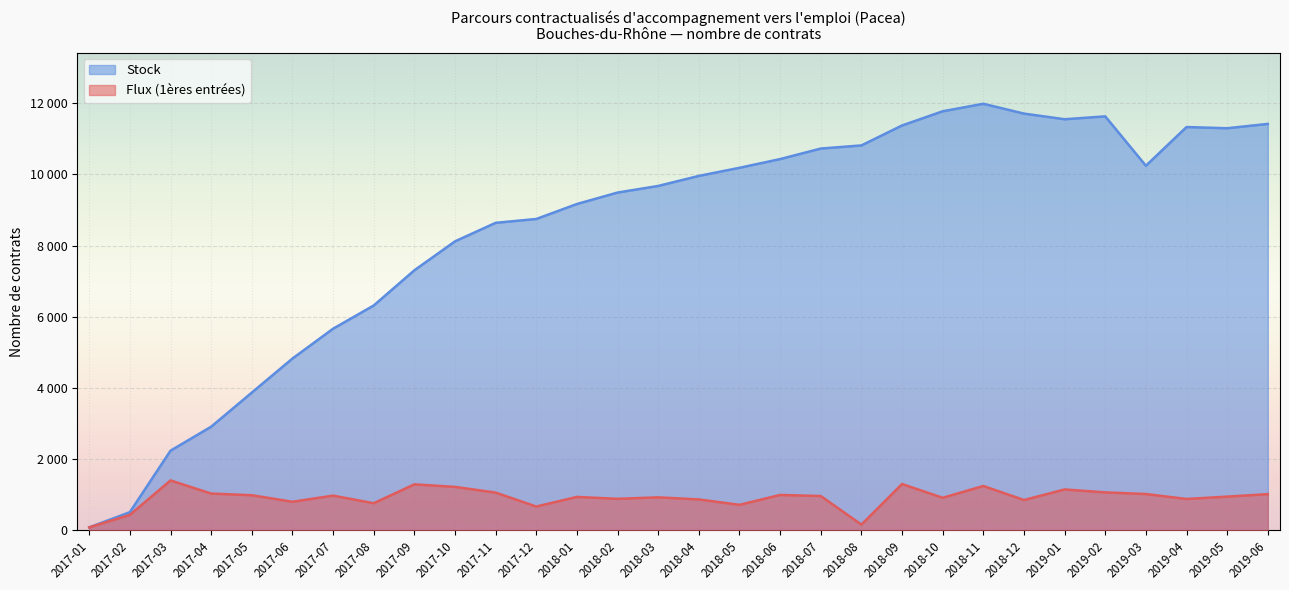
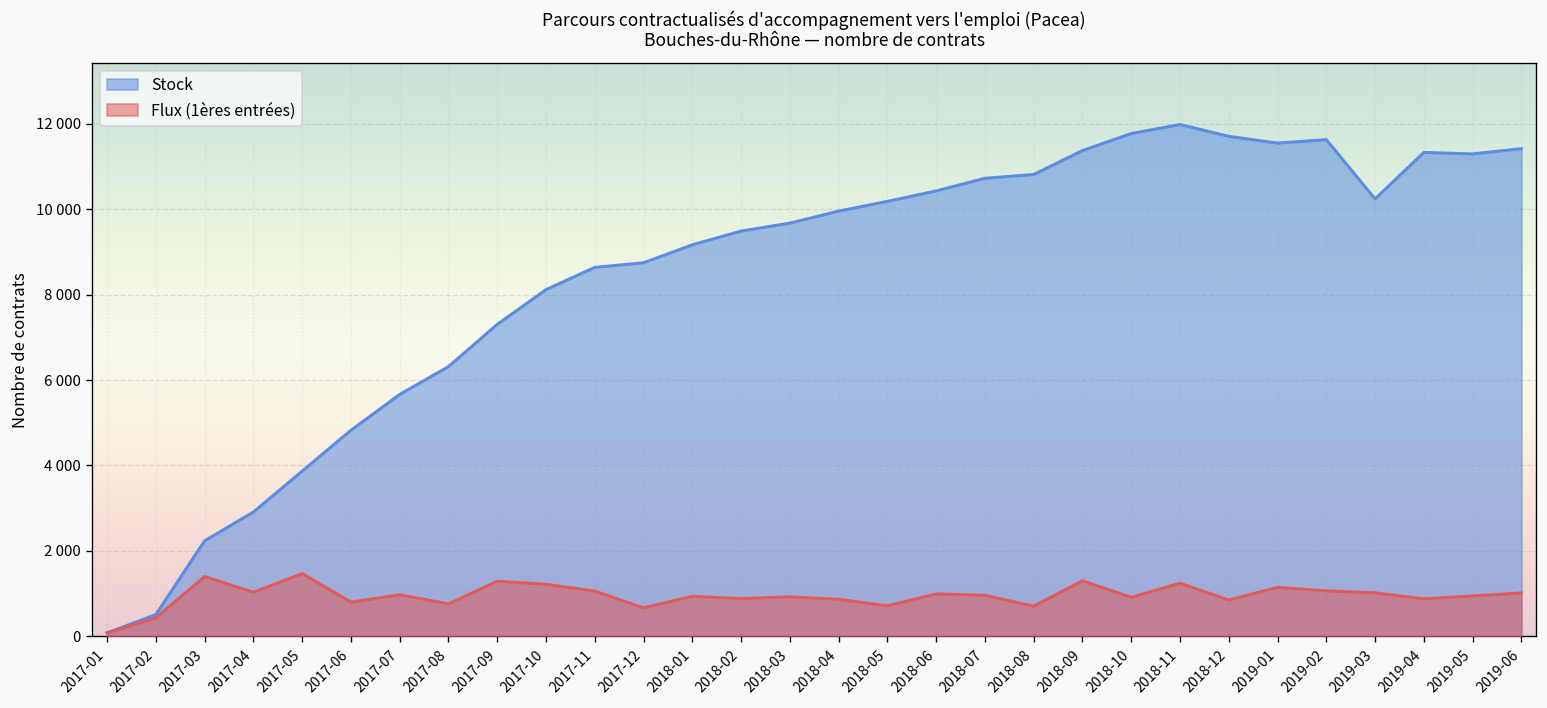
  {
    "Stock": {
      "2017-02": 500,
      "2017-03": 2200,
      "2017-04": 2900,
      "2017-05": 3900,
      "2017-06": 4800,
      "2017-07": 5700,
      "2017-08": 6300,
      "2017-09": 7300,
      "2017-10": 8100,
      "2017-11": 8600,
      "2017-12": 8700,
      "2018-01": 9200,
      "2018-02": 9500,
      "2018-03": 9700,
      "2018-04": 10000,
      "2018-05": 10200,
      "2018-06": 10400,
      "2018-07": 10700,
      "2018-08": 10800,
      "2018-09": 11400,
      "2018-10": 11800,
      "2018-11": 12000,
      "2018-12": 11700,
      "2019-01": 11600,
      "2019-02": 11600,
      "2019-03": 10200,
      "2019-04": 11300,
      "2019-05": 11300,
      "2019-06": 11400
    },
    "Flux (1ères entrées)": {
      "2017-02": 400,
      "2017-03": 1400,
      "2017-04": 1000,
-     "2017-05": 1000,
+     "2017-05": 1500,
      "2017-06": 800,
      "2017-07": 1000,
      "2017-08": 800,
      "2017-09": 1300,
      "2017-10": 1200,
      "2017-11": 1100,
      "2017-12": 700,
      "2018-01": 900,
      "2018-02": 900,
      "2018-03": 900,
      "2018-04": 900,
      "2018-05": 700,
      "2018-06": 1000,
      "2018-07": 1000,
-     "2018-08": 200,
+     "2018-08": 700,
      "2018-09": 1300,
      "2018-10": 900,
      "2018-11": 1200,
      "2018-12": 800,
      "2019-01": 1100,
      "2019-02": 1100,
      "2019-03": 1000,
      "2019-04": 900,
      "2019-05": 900,
      "2019-06": 1000
    }
  }
